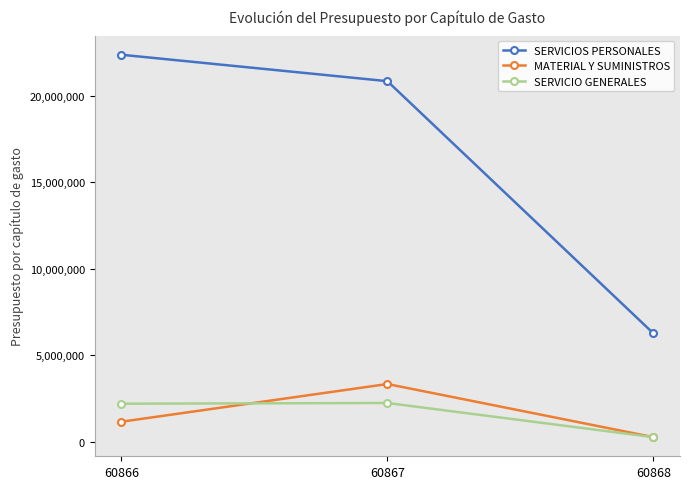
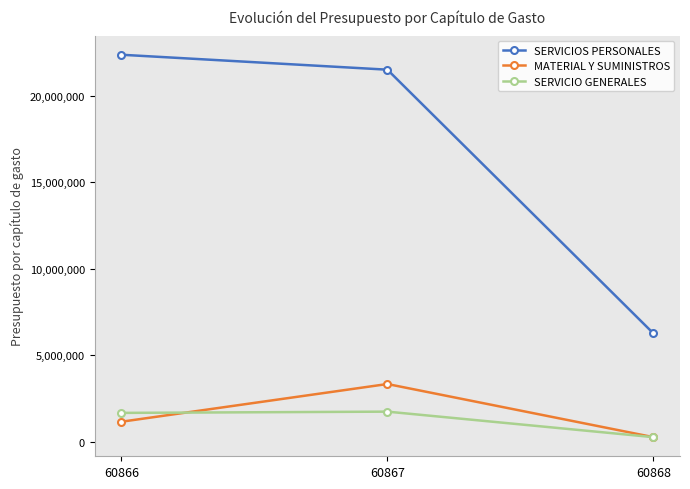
  {
    "SERVICIOS PERSONALES": {
      "60866": "22,400,000",
-     "60867": "20,800,000",
+     "60867": "21,500,000",
      "60868": "6,300,000"
    },
    "MATERIAL Y SUMINISTROS": {
      "60866": "1,200,000",
      "60867": "3,300,000"
    },
    "SERVICIO GENERALES": {
-     "60866": "2,200,000",
-     "60867": "2,200,000"
+     "60866": "1,700,000",
+     "60867": "1,800,000"
    }
  }
